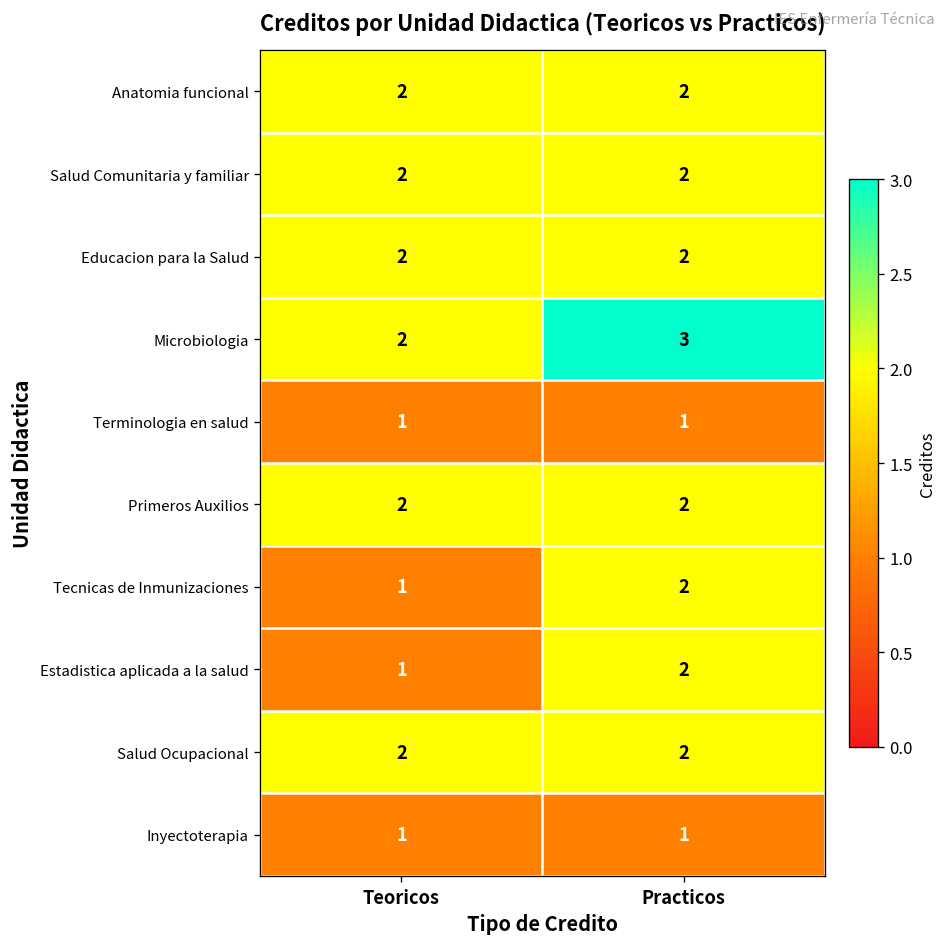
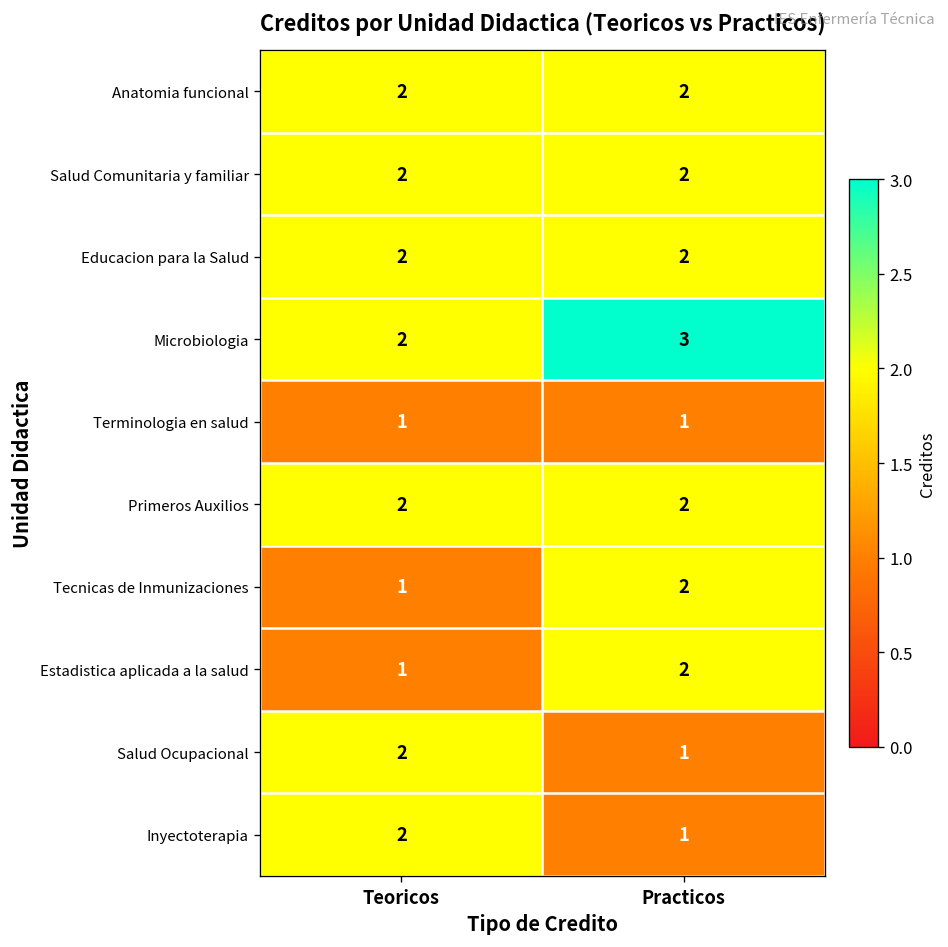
  {
    "Anatomia funcional": {
      "Teoricos": 2,
      "Practicos": 2
    },
    "Salud Comunitaria y familiar": {
      "Teoricos": 2,
      "Practicos": 2
    },
    "Educacion para la Salud": {
      "Teoricos": 2,
      "Practicos": 2
    },
    "Microbiologia": {
      "Teoricos": 2,
      "Practicos": 3
    },
    "Terminologia en salud": {
      "Teoricos": 1,
      "Practicos": 1
    },
    "Primeros Auxilios": {
      "Teoricos": 2,
      "Practicos": 2
    },
    "Tecnicas de Inmunizaciones": {
      "Teoricos": 1,
      "Practicos": 2
    },
    "Estadistica aplicada a la salud": {
      "Teoricos": 1,
      "Practicos": 2
    },
    "Salud Ocupacional": {
      "Teoricos": 2,
-     "Practicos": 2
+     "Practicos": 1
    },
    "Inyectoterapia": {
-     "Teoricos": 1,
+     "Teoricos": 2,
      "Practicos": 1
    }
  }
